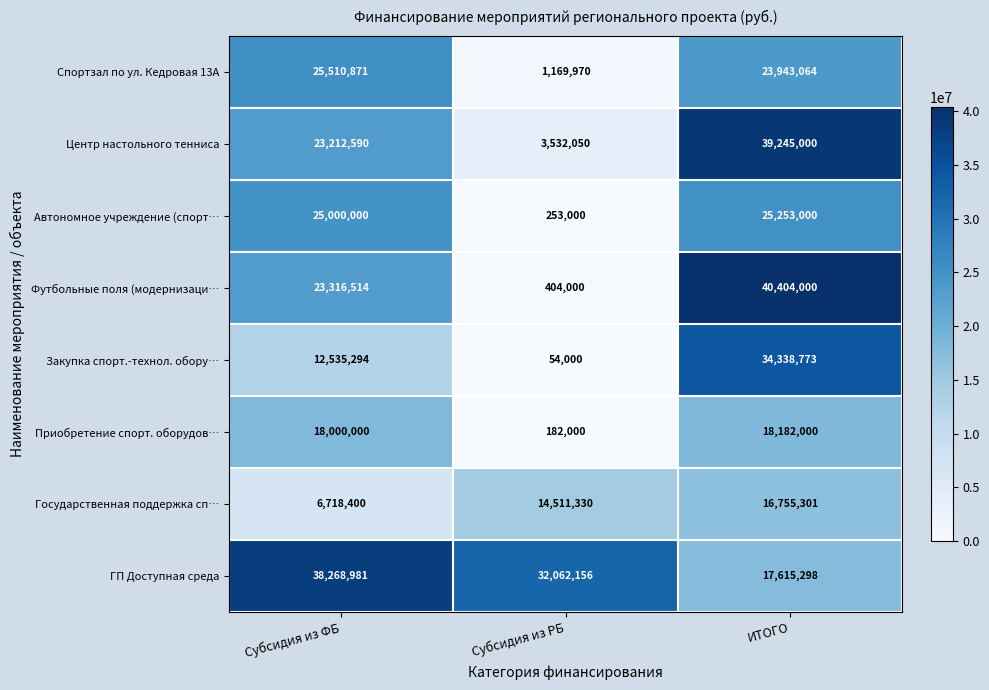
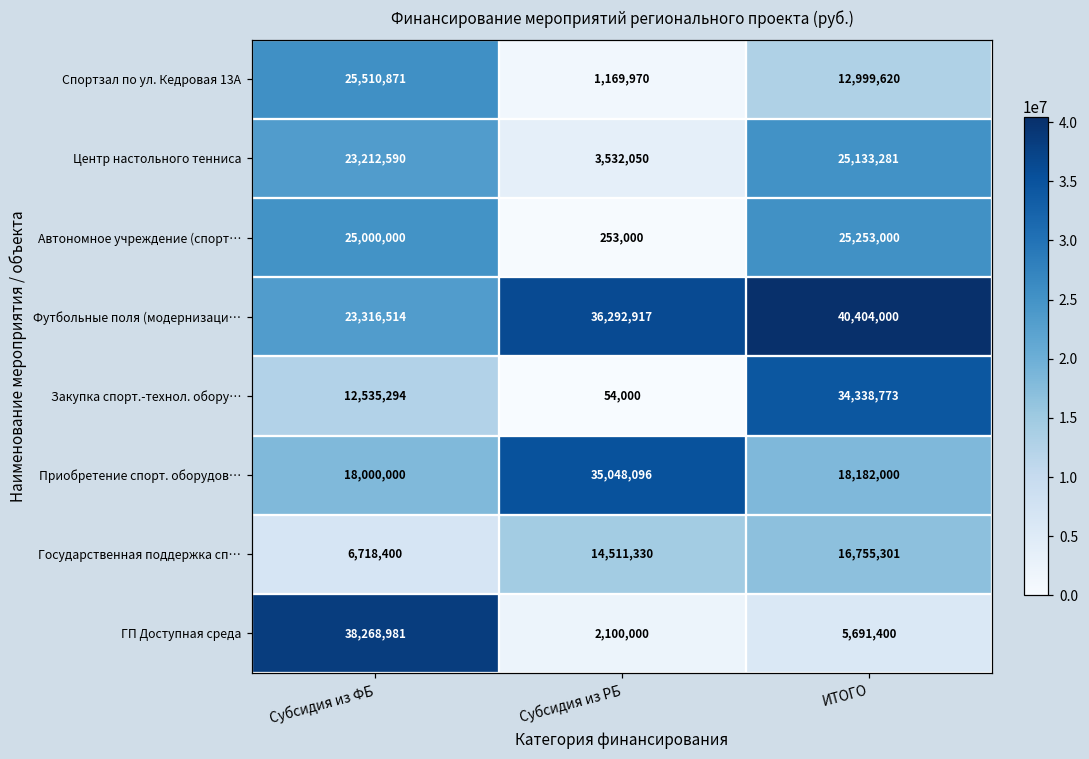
  {
    "Спортзал по ул. Кедровая 13А": {
      "Субсидия из ФБ": "25,510,871",
      "Субсидия из РБ": "1,169,970",
-     "ИТОГО": "23,943,064"
+     "ИТОГО": "12,999,620"
    },
    "Центр настольного тенниса": {
      "Субсидия из ФБ": "23,212,590",
      "Субсидия из РБ": "3,532,050",
-     "ИТОГО": "39,245,000"
+     "ИТОГО": "25,133,281"
    },
    "Автономное учреждение (спорт…": {
      "Субсидия из ФБ": "25,000,000",
      "Субсидия из РБ": "253,000",
      "ИТОГО": "25,253,000"
    },
    "Футбольные поля (модернизаци…": {
      "Субсидия из ФБ": "23,316,514",
-     "Субсидия из РБ": "404,000",
+     "Субсидия из РБ": "36,292,917",
      "ИТОГО": "40,404,000"
    },
    "Закупка спорт.-технол. обору…": {
      "Субсидия из ФБ": "12,535,294",
      "Субсидия из РБ": "54,000",
      "ИТОГО": "34,338,773"
    },
    "Приобретение спорт. оборудов…": {
      "Субсидия из ФБ": "18,000,000",
-     "Субсидия из РБ": "182,000",
+     "Субсидия из РБ": "35,048,096",
      "ИТОГО": "18,182,000"
    },
    "Государственная поддержка сп…": {
      "Субсидия из ФБ": "6,718,400",
      "Субсидия из РБ": "14,511,330",
      "ИТОГО": "16,755,301"
    },
    "ГП Доступная среда": {
      "Субсидия из ФБ": "38,268,981",
-     "Субсидия из РБ": "32,062,156",
-     "ИТОГО": "17,615,298"
+     "Субсидия из РБ": "2,100,000",
+     "ИТОГО": "5,691,400"
    }
  }
